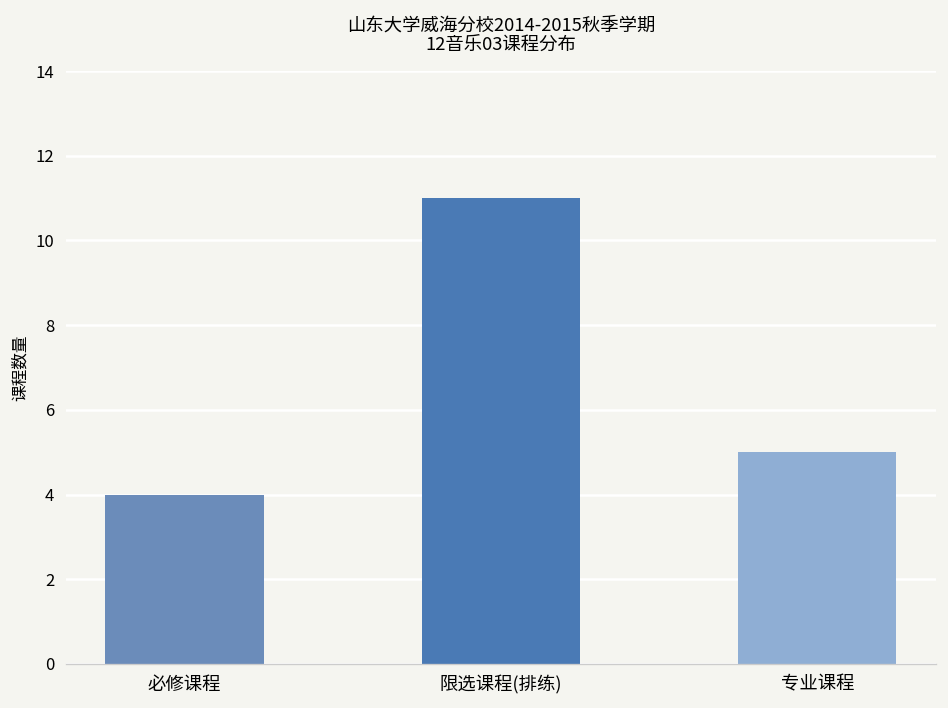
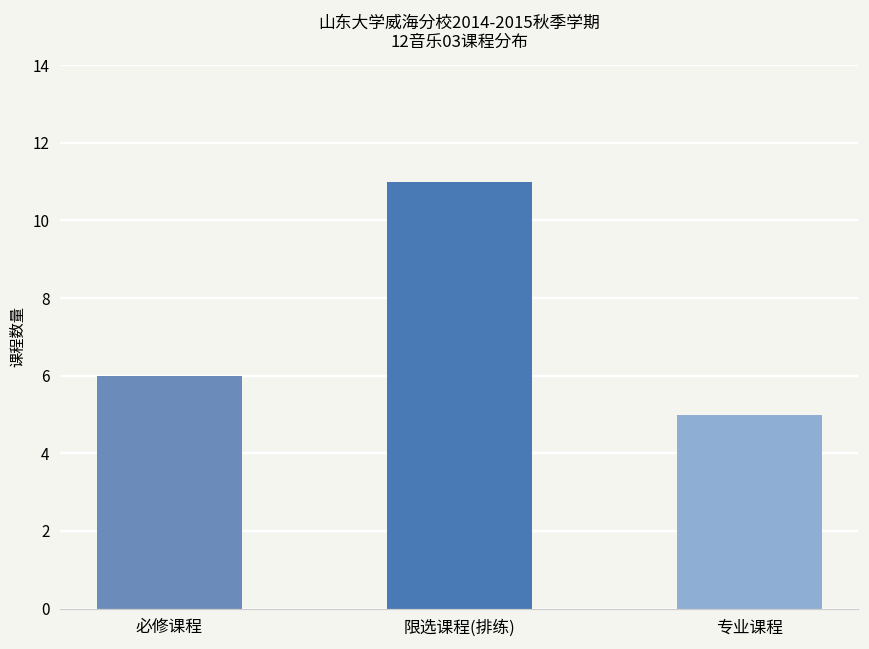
  {
-   "必修课程": 4,
+   "必修课程": 6,
    "限选课程(排练)": 11,
    "专业课程": 5
  }
